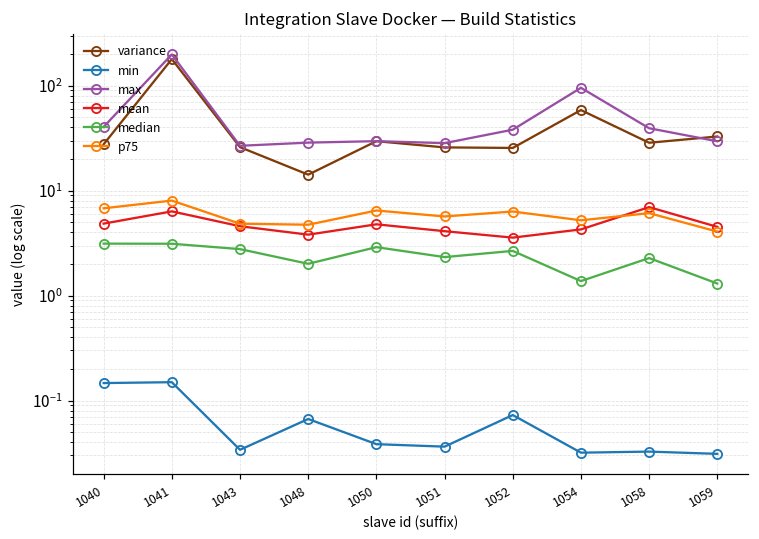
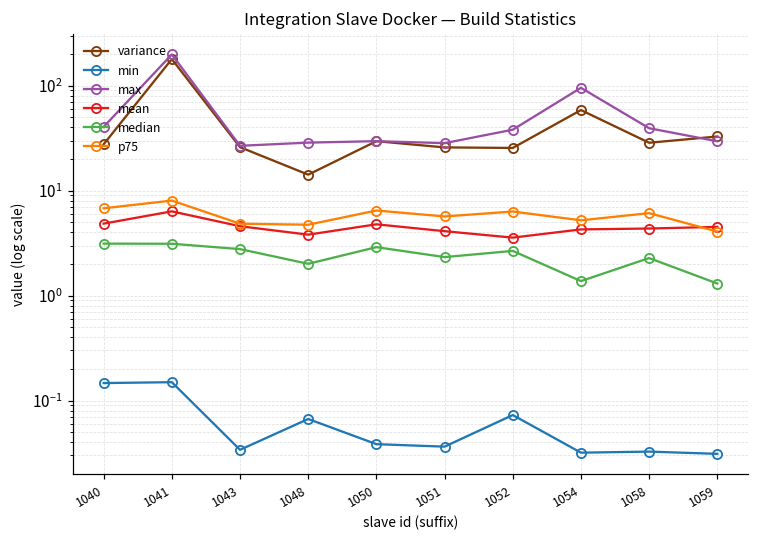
  {
    "variance": {
      "1040": 28,
      "1041": 180,
      "1048": 14,
      "1051": 26,
      "1052": 26,
      "1054": 60,
      "1058": 29,
      "1059": 33
    },
    "min": {
      "1040": 0.15,
      "1041": 0.15,
      "1043": 0.034,
      "1048": 0.07,
      "1050": 0.038,
      "1051": 0.036,
      "1052": 0.07,
      "1054": 0.032,
      "1058": 0.033,
      "1059": 0.031
    },
    "max": {
      "1040": 41,
      "1041": 200,
      "1048": 29,
      "1051": 28,
      "1052": 38,
      "1054": 100,
      "1058": 39,
      "1059": 30
    },
    "mean": {
      "1040": 5,
      "1041": 6,
      "1048": 4,
      "1050": 5,
      "1051": 4,
      "1052": 3.6,
      "1054": 4,
-     "1058": 7,
+     "1058": 4,
      "1059": 5
    },
    "median": {
      "1040": 3,
      "1041": 3,
      "1043": 2.8,
      "1048": 2,
      "1050": 3,
      "1051": 2.3,
      "1052": 2.7,
      "1054": 1.4,
      "1058": 2.3,
      "1059": 1.3
    },
    "p75": {
      "1040": 7,
      "1041": 8,
      "1048": 5,
      "1050": 6,
      "1051": 6,
      "1052": 6,
      "1054": 5,
      "1058": 6,
      "1059": 4
    }
  }
